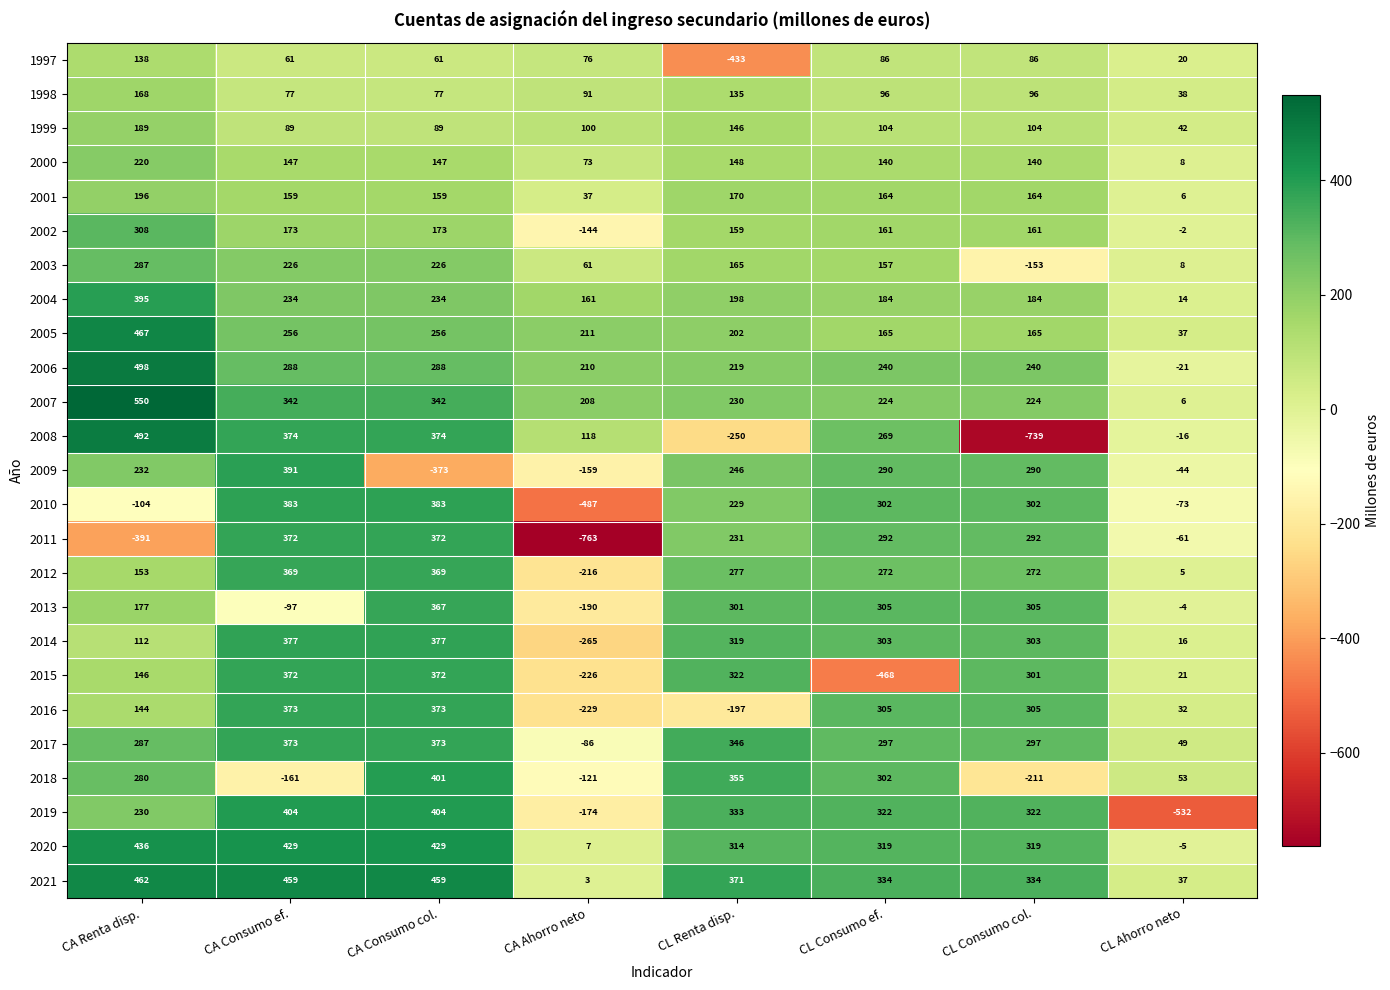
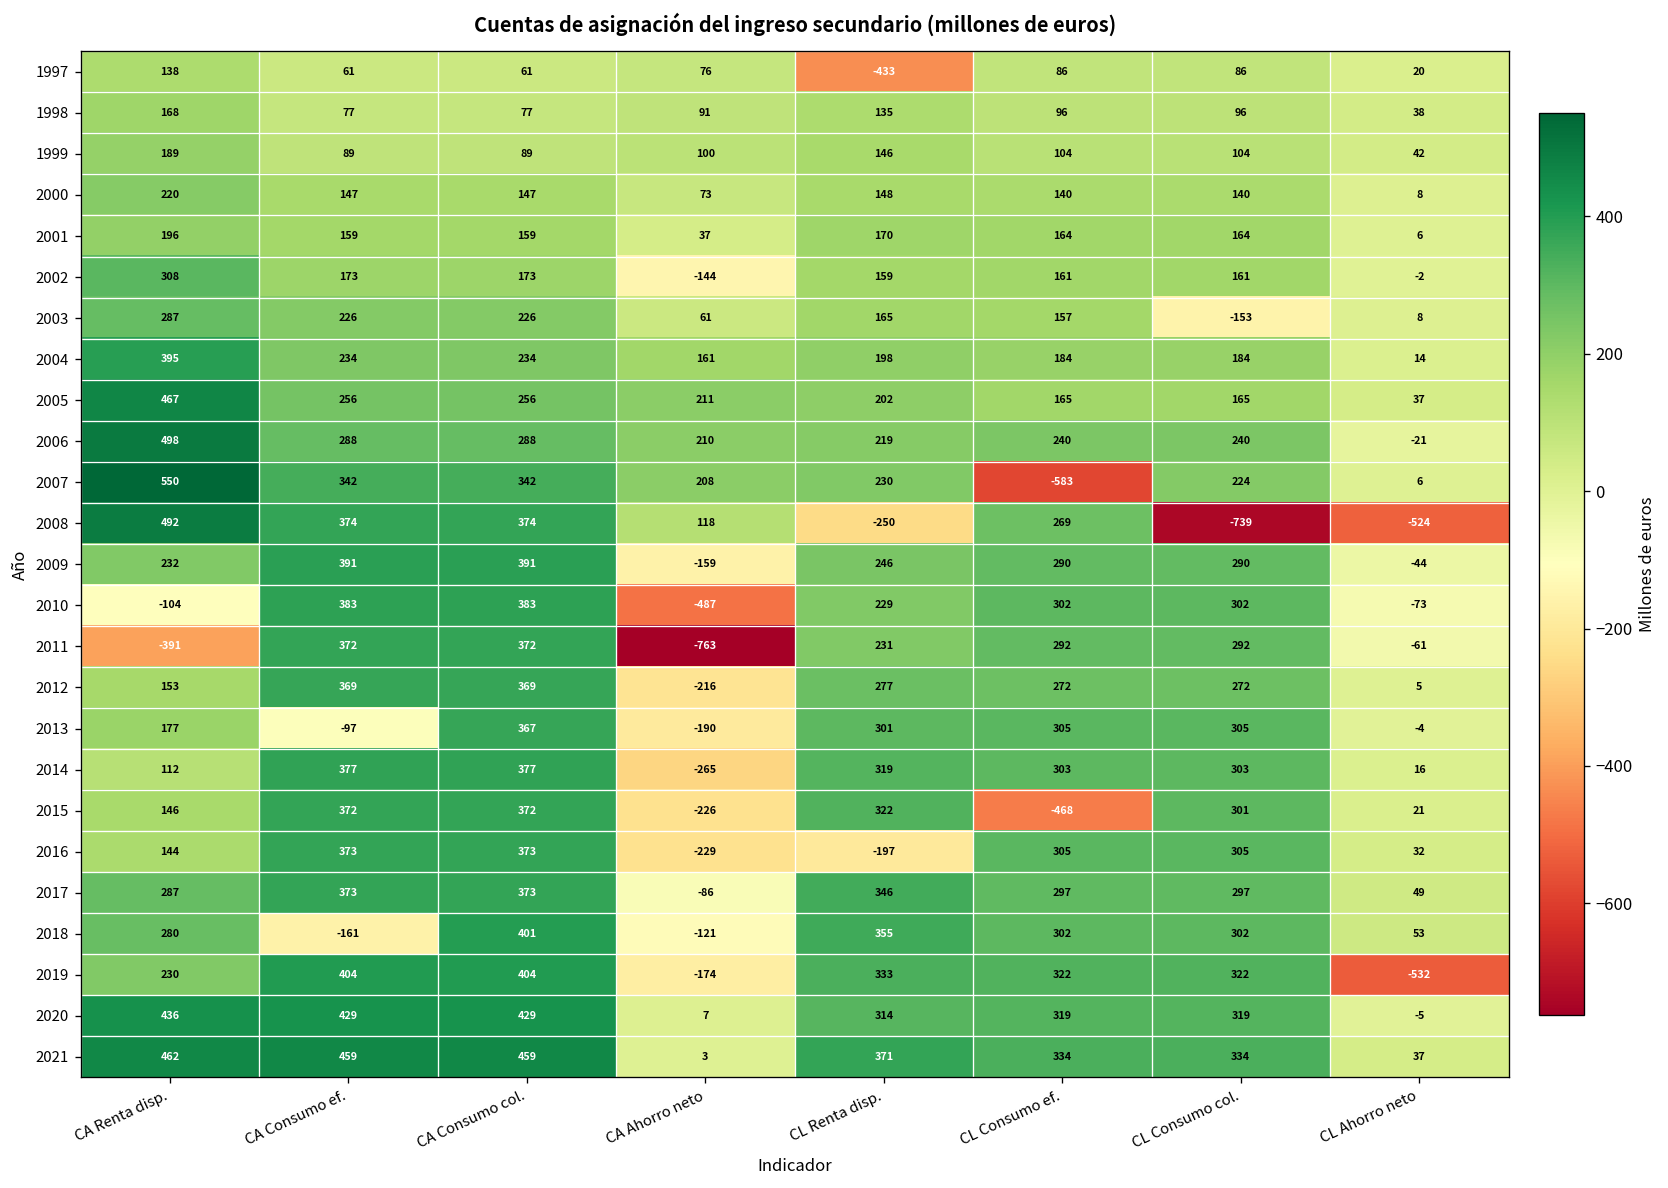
  {
    "1997": {
      "CA Renta disp.": 138,
      "CA Consumo ef.": 61,
      "CA Consumo col.": 61,
      "CA Ahorro neto": 76,
      "CL Renta disp.": -433,
      "CL Consumo ef.": 86,
      "CL Consumo col.": 86,
      "CL Ahorro neto": 20
    },
    "1998": {
      "CA Renta disp.": 168,
      "CA Consumo ef.": 77,
      "CA Consumo col.": 77,
      "CA Ahorro neto": 91,
      "CL Renta disp.": 135,
      "CL Consumo ef.": 96,
      "CL Consumo col.": 96,
      "CL Ahorro neto": 38
    },
    "1999": {
      "CA Renta disp.": 189,
      "CA Consumo ef.": 89,
      "CA Consumo col.": 89,
      "CA Ahorro neto": 100,
      "CL Renta disp.": 146,
      "CL Consumo ef.": 104,
      "CL Consumo col.": 104,
      "CL Ahorro neto": 42
    },
    "2000": {
      "CA Renta disp.": 220,
      "CA Consumo ef.": 147,
      "CA Consumo col.": 147,
      "CA Ahorro neto": 73,
      "CL Renta disp.": 148,
      "CL Consumo ef.": 140,
      "CL Consumo col.": 140,
      "CL Ahorro neto": 8
    },
    "2001": {
      "CA Renta disp.": 196,
      "CA Consumo ef.": 159,
      "CA Consumo col.": 159,
      "CA Ahorro neto": 37,
      "CL Renta disp.": 170,
      "CL Consumo ef.": 164,
      "CL Consumo col.": 164,
      "CL Ahorro neto": 6
    },
    "2002": {
      "CA Renta disp.": 308,
      "CA Consumo ef.": 173,
      "CA Consumo col.": 173,
      "CA Ahorro neto": -144,
      "CL Renta disp.": 159,
      "CL Consumo ef.": 161,
      "CL Consumo col.": 161,
      "CL Ahorro neto": -2
    },
    "2003": {
      "CA Renta disp.": 287,
      "CA Consumo ef.": 226,
      "CA Consumo col.": 226,
      "CA Ahorro neto": 61,
      "CL Renta disp.": 165,
      "CL Consumo ef.": 157,
      "CL Consumo col.": -153,
      "CL Ahorro neto": 8
    },
    "2004": {
      "CA Renta disp.": 395,
      "CA Consumo ef.": 234,
      "CA Consumo col.": 234,
      "CA Ahorro neto": 161,
      "CL Renta disp.": 198,
      "CL Consumo ef.": 184,
      "CL Consumo col.": 184,
      "CL Ahorro neto": 14
    },
    "2005": {
      "CA Renta disp.": 467,
      "CA Consumo ef.": 256,
      "CA Consumo col.": 256,
      "CA Ahorro neto": 211,
      "CL Renta disp.": 202,
      "CL Consumo ef.": 165,
      "CL Consumo col.": 165,
      "CL Ahorro neto": 37
    },
    "2006": {
      "CA Renta disp.": 498,
      "CA Consumo ef.": 288,
      "CA Consumo col.": 288,
      "CA Ahorro neto": 210,
      "CL Renta disp.": 219,
      "CL Consumo ef.": 240,
      "CL Consumo col.": 240,
      "CL Ahorro neto": -21
    },
    "2007": {
      "CA Renta disp.": 550,
      "CA Consumo ef.": 342,
      "CA Consumo col.": 342,
      "CA Ahorro neto": 208,
      "CL Renta disp.": 230,
-     "CL Consumo ef.": 224,
+     "CL Consumo ef.": -583,
      "CL Consumo col.": 224,
      "CL Ahorro neto": 6
    },
    "2008": {
      "CA Renta disp.": 492,
      "CA Consumo ef.": 374,
      "CA Consumo col.": 374,
      "CA Ahorro neto": 118,
      "CL Renta disp.": -250,
      "CL Consumo ef.": 269,
      "CL Consumo col.": -739,
-     "CL Ahorro neto": -16
+     "CL Ahorro neto": -524
    },
    "2009": {
      "CA Renta disp.": 232,
      "CA Consumo ef.": 391,
-     "CA Consumo col.": -373,
+     "CA Consumo col.": 391,
      "CA Ahorro neto": -159,
      "CL Renta disp.": 246,
      "CL Consumo ef.": 290,
      "CL Consumo col.": 290,
      "CL Ahorro neto": -44
    },
    "2010": {
      "CA Renta disp.": -104,
      "CA Consumo ef.": 383,
      "CA Consumo col.": 383,
      "CA Ahorro neto": -487,
      "CL Renta disp.": 229,
      "CL Consumo ef.": 302,
      "CL Consumo col.": 302,
      "CL Ahorro neto": -73
    },
    "2011": {
      "CA Renta disp.": -391,
      "CA Consumo ef.": 372,
      "CA Consumo col.": 372,
      "CA Ahorro neto": -763,
      "CL Renta disp.": 231,
      "CL Consumo ef.": 292,
      "CL Consumo col.": 292,
      "CL Ahorro neto": -61
    },
    "2012": {
      "CA Renta disp.": 153,
      "CA Consumo ef.": 369,
      "CA Consumo col.": 369,
      "CA Ahorro neto": -216,
      "CL Renta disp.": 277,
      "CL Consumo ef.": 272,
      "CL Consumo col.": 272,
      "CL Ahorro neto": 5
    },
    "2013": {
      "CA Renta disp.": 177,
      "CA Consumo ef.": -97,
      "CA Consumo col.": 367,
      "CA Ahorro neto": -190,
      "CL Renta disp.": 301,
      "CL Consumo ef.": 305,
      "CL Consumo col.": 305,
      "CL Ahorro neto": -4
    },
    "2014": {
      "CA Renta disp.": 112,
      "CA Consumo ef.": 377,
      "CA Consumo col.": 377,
      "CA Ahorro neto": -265,
      "CL Renta disp.": 319,
      "CL Consumo ef.": 303,
      "CL Consumo col.": 303,
      "CL Ahorro neto": 16
    },
    "2015": {
      "CA Renta disp.": 146,
      "CA Consumo ef.": 372,
      "CA Consumo col.": 372,
      "CA Ahorro neto": -226,
      "CL Renta disp.": 322,
      "CL Consumo ef.": -468,
      "CL Consumo col.": 301,
      "CL Ahorro neto": 21
    },
    "2016": {
      "CA Renta disp.": 144,
      "CA Consumo ef.": 373,
      "CA Consumo col.": 373,
      "CA Ahorro neto": -229,
      "CL Renta disp.": -197,
      "CL Consumo ef.": 305,
      "CL Consumo col.": 305,
      "CL Ahorro neto": 32
    },
    "2017": {
      "CA Renta disp.": 287,
      "CA Consumo ef.": 373,
      "CA Consumo col.": 373,
      "CA Ahorro neto": -86,
      "CL Renta disp.": 346,
      "CL Consumo ef.": 297,
      "CL Consumo col.": 297,
      "CL Ahorro neto": 49
    },
    "2018": {
      "CA Renta disp.": 280,
      "CA Consumo ef.": -161,
      "CA Consumo col.": 401,
      "CA Ahorro neto": -121,
      "CL Renta disp.": 355,
      "CL Consumo ef.": 302,
-     "CL Consumo col.": -211,
+     "CL Consumo col.": 302,
      "CL Ahorro neto": 53
    },
    "2019": {
      "CA Renta disp.": 230,
      "CA Consumo ef.": 404,
      "CA Consumo col.": 404,
      "CA Ahorro neto": -174,
      "CL Renta disp.": 333,
      "CL Consumo ef.": 322,
      "CL Consumo col.": 322,
      "CL Ahorro neto": -532
    },
    "2020": {
      "CA Renta disp.": 436,
      "CA Consumo ef.": 429,
      "CA Consumo col.": 429,
      "CA Ahorro neto": 7,
      "CL Renta disp.": 314,
      "CL Consumo ef.": 319,
      "CL Consumo col.": 319,
      "CL Ahorro neto": -5
    },
    "2021": {
      "CA Renta disp.": 462,
      "CA Consumo ef.": 459,
      "CA Consumo col.": 459,
      "CA Ahorro neto": 3,
      "CL Renta disp.": 371,
      "CL Consumo ef.": 334,
      "CL Consumo col.": 334,
      "CL Ahorro neto": 37
    }
  }
